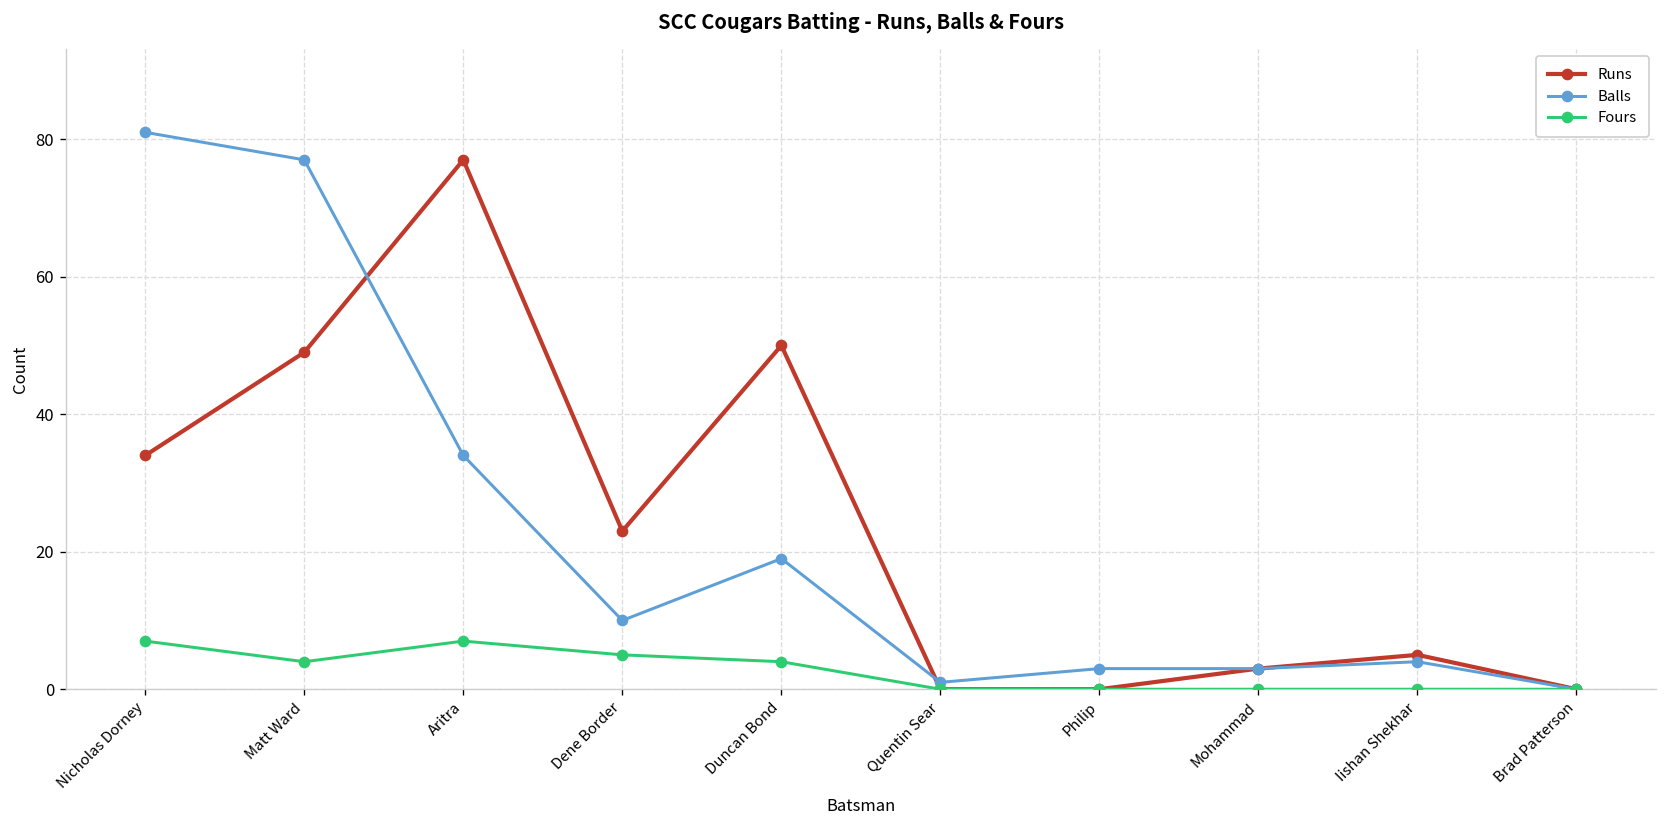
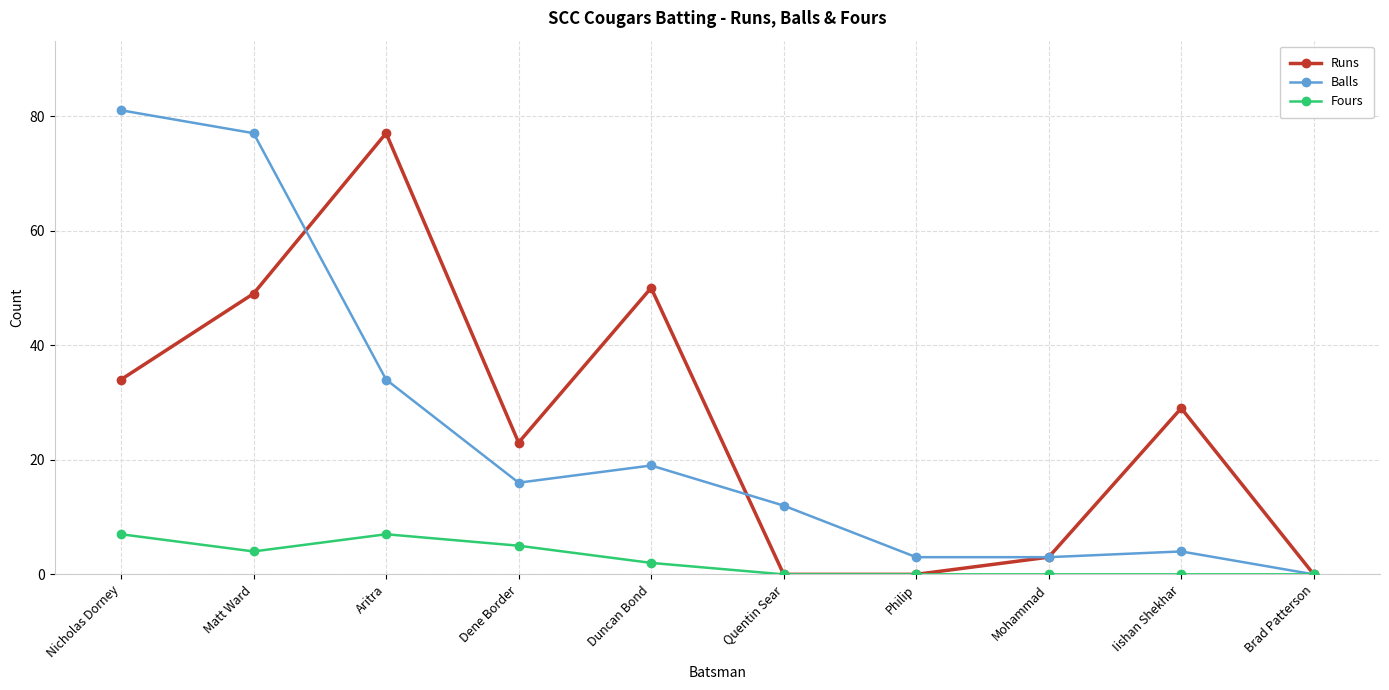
  {
    "Runs": {
      "Nicholas Dorney": 34,
      "Matt Ward": 49,
      "Aritra": 77,
      "Dene Border": 23,
      "Duncan Bond": 50,
-     "Iishan Shekhar": 5
+     "Iishan Shekhar": 29
    },
    "Balls": {
      "Nicholas Dorney": 81,
      "Matt Ward": 77,
      "Aritra": 34,
-     "Dene Border": 10,
+     "Dene Border": 16,
      "Duncan Bond": 19,
-     "Quentin Sear": 1,
+     "Quentin Sear": 12,
      "Philip": 3,
      "Iishan Shekhar": 4
    },
    "Fours": {
      "Nicholas Dorney": 7,
      "Matt Ward": 4,
      "Aritra": 7,
      "Dene Border": 5,
-     "Duncan Bond": 4,
+     "Duncan Bond": 2,
      "Mohammad": 0,
      "Iishan Shekhar": 0
    }
  }
